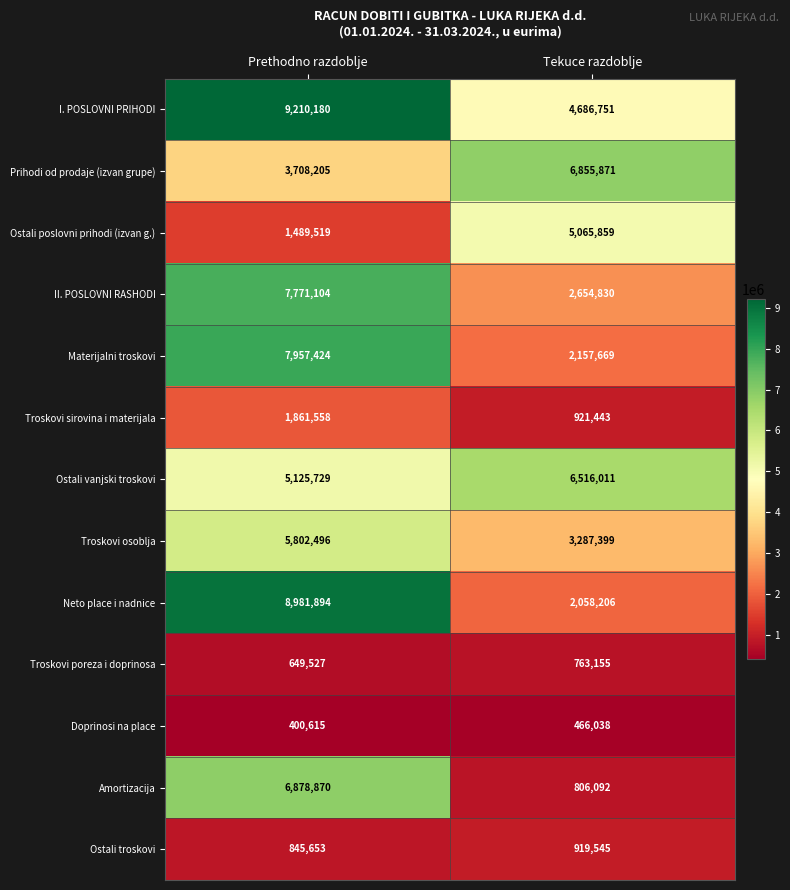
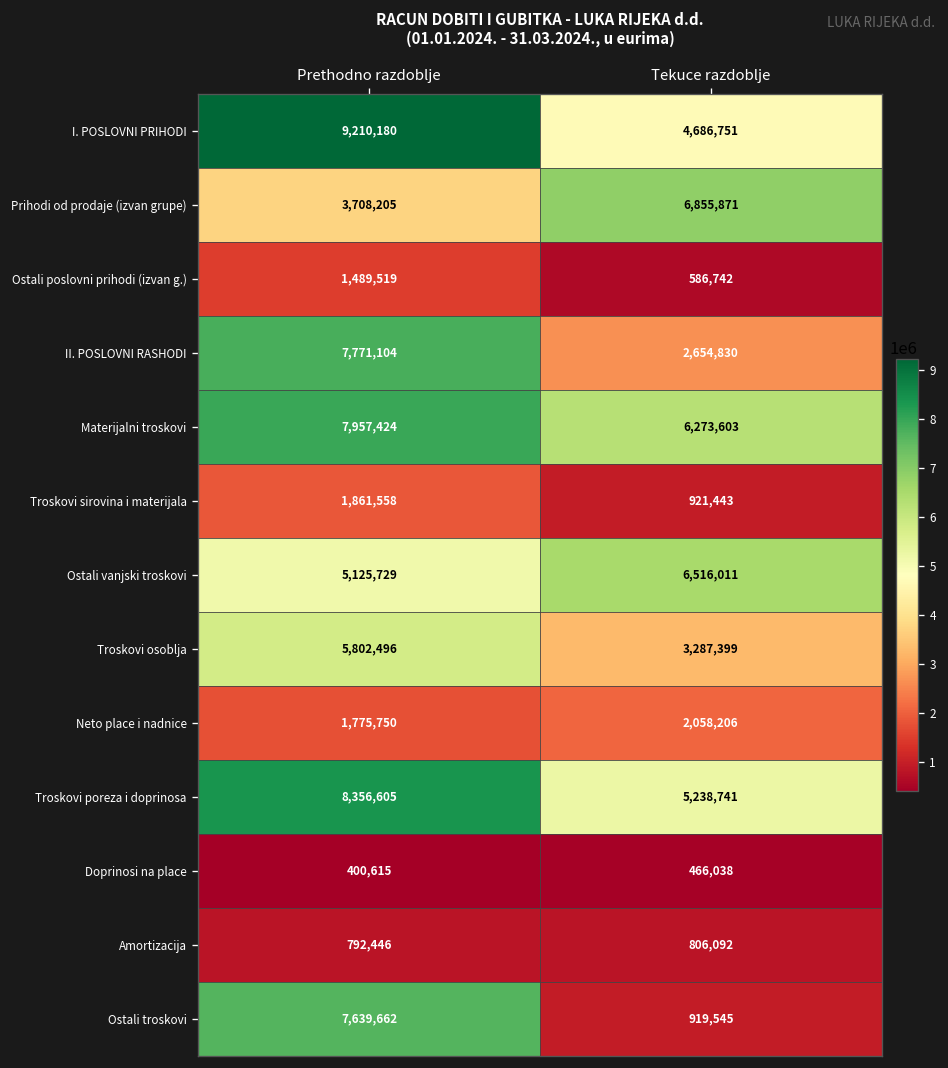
  {
    "I. POSLOVNI PRIHODI": {
      "Prethodno razdoblje": "9,210,180",
      "Tekuce razdoblje": "4,686,751"
    },
    "Prihodi od prodaje (izvan grupe)": {
      "Prethodno razdoblje": "3,708,205",
      "Tekuce razdoblje": "6,855,871"
    },
    "Ostali poslovni prihodi (izvan g.)": {
      "Prethodno razdoblje": "1,489,519",
-     "Tekuce razdoblje": "5,065,859"
+     "Tekuce razdoblje": "586,742"
    },
    "II. POSLOVNI RASHODI": {
      "Prethodno razdoblje": "7,771,104",
      "Tekuce razdoblje": "2,654,830"
    },
    "Materijalni troskovi": {
      "Prethodno razdoblje": "7,957,424",
-     "Tekuce razdoblje": "2,157,669"
+     "Tekuce razdoblje": "6,273,603"
    },
    "Troskovi sirovina i materijala": {
      "Prethodno razdoblje": "1,861,558",
      "Tekuce razdoblje": "921,443"
    },
    "Ostali vanjski troskovi": {
      "Prethodno razdoblje": "5,125,729",
      "Tekuce razdoblje": "6,516,011"
    },
    "Troskovi osoblja": {
      "Prethodno razdoblje": "5,802,496",
      "Tekuce razdoblje": "3,287,399"
    },
    "Neto place i nadnice": {
-     "Prethodno razdoblje": "8,981,894",
+     "Prethodno razdoblje": "1,775,750",
      "Tekuce razdoblje": "2,058,206"
    },
    "Troskovi poreza i doprinosa": {
-     "Prethodno razdoblje": "649,527",
-     "Tekuce razdoblje": "763,155"
+     "Prethodno razdoblje": "8,356,605",
+     "Tekuce razdoblje": "5,238,741"
    },
    "Doprinosi na place": {
      "Prethodno razdoblje": "400,615",
      "Tekuce razdoblje": "466,038"
    },
    "Amortizacija": {
-     "Prethodno razdoblje": "6,878,870",
+     "Prethodno razdoblje": "792,446",
      "Tekuce razdoblje": "806,092"
    },
    "Ostali troskovi": {
-     "Prethodno razdoblje": "845,653",
+     "Prethodno razdoblje": "7,639,662",
      "Tekuce razdoblje": "919,545"
    }
  }
